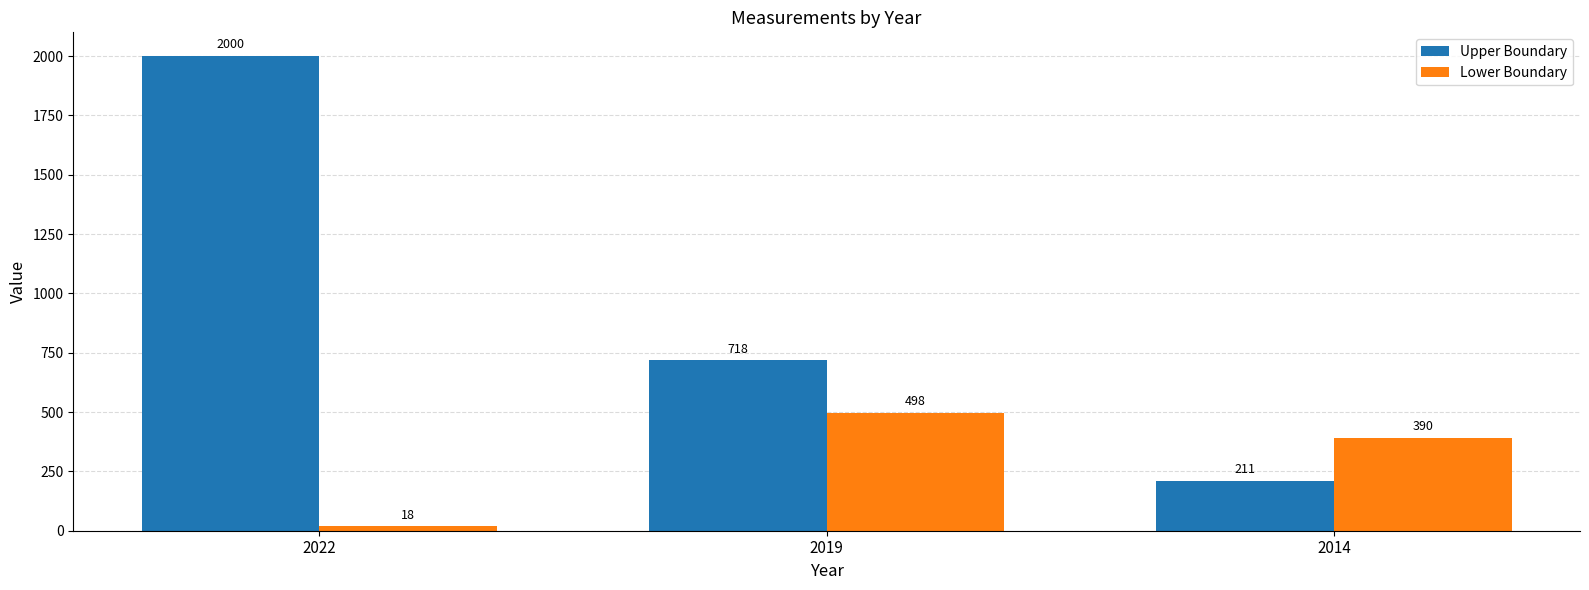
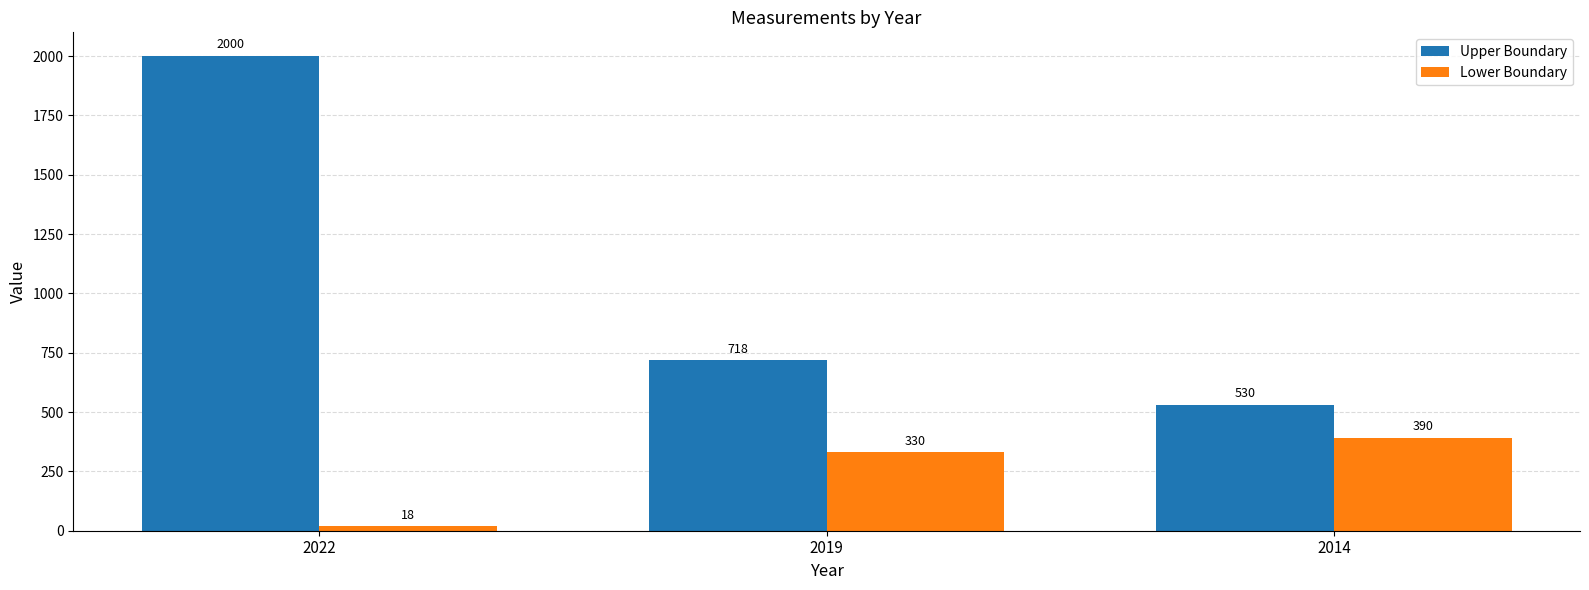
  {
    "Upper Boundary": {
      "2022": 2000,
      "2019": 718,
-     "2014": 211
+     "2014": 530
    },
    "Lower Boundary": {
      "2022": 18,
-     "2019": 498,
+     "2019": 330,
      "2014": 390
    }
  }
